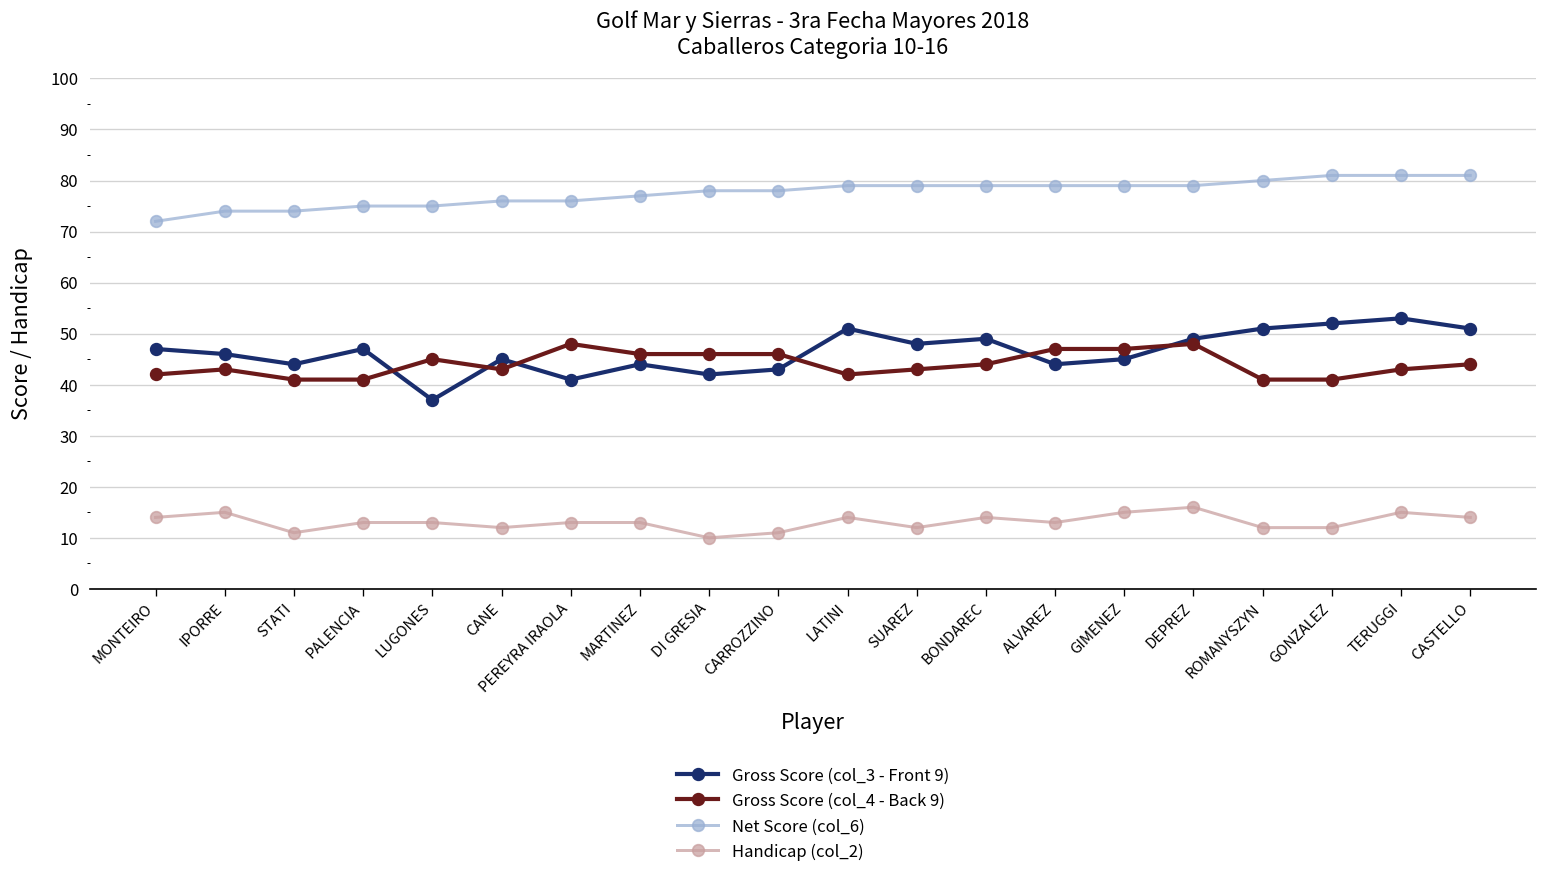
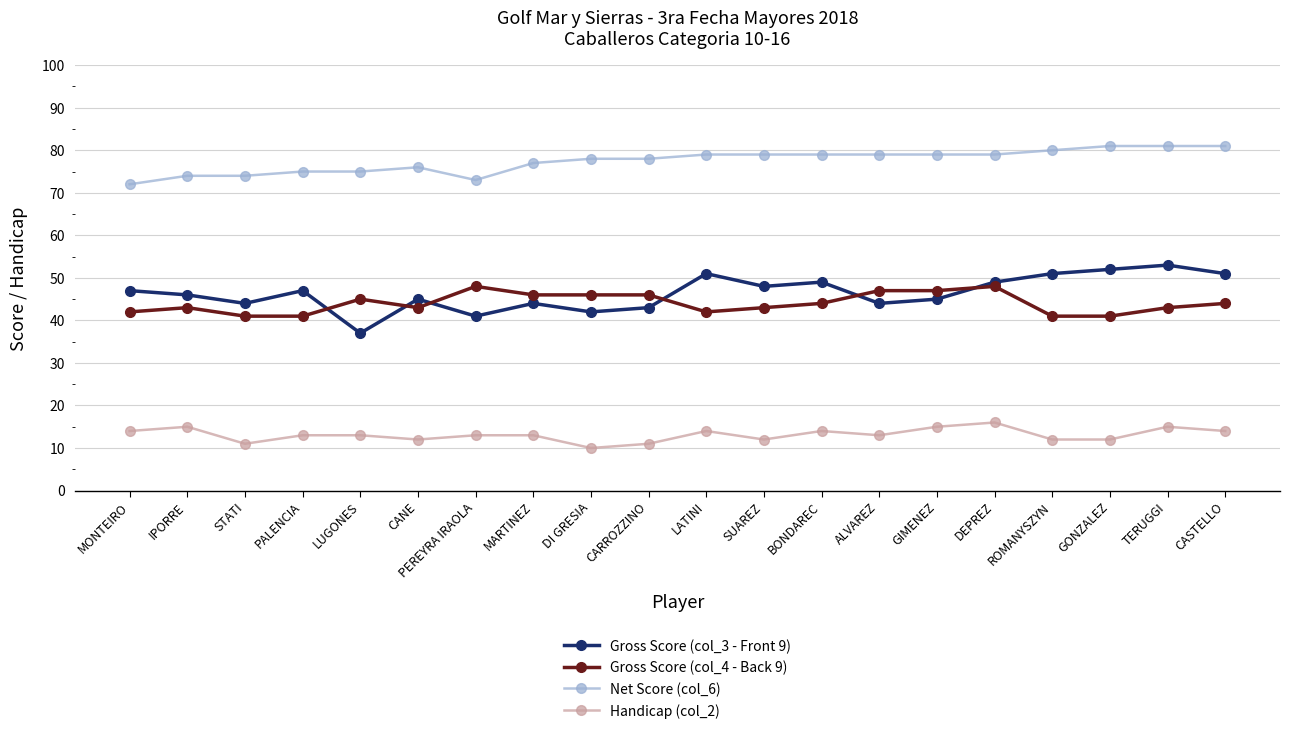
  {
    "Gross Score (col_3 - Front 9)": {
      "MONTEIRO": 47,
      "IPORRE": 46,
      "STATI": 44,
      "PALENCIA": 47,
      "LUGONES": 37,
      "CANE": 45,
      "PEREYRA IRAOLA": 41,
      "MARTINEZ": 44,
      "DI GRESIA": 42,
      "CARROZZINO": 43,
      "LATINI": 51,
      "SUAREZ": 48,
      "BONDAREC": 49,
      "ALVAREZ": 44,
      "GIMENEZ": 45,
      "DEPREZ": 49,
      "ROMANYSZYN": 51,
      "GONZALEZ": 52,
      "TERUGGI": 53,
      "CASTELLO": 51
    },
    "Gross Score (col_4 - Back 9)": {
      "MONTEIRO": 42,
      "IPORRE": 43,
      "STATI": 41,
      "PALENCIA": 41,
      "LUGONES": 45,
      "CANE": 43,
      "PEREYRA IRAOLA": 48,
      "MARTINEZ": 46,
      "DI GRESIA": 46,
      "CARROZZINO": 46,
      "LATINI": 42,
      "SUAREZ": 43,
      "BONDAREC": 44,
      "ALVAREZ": 47,
      "GIMENEZ": 47,
      "DEPREZ": 48,
      "ROMANYSZYN": 41,
      "GONZALEZ": 41,
      "TERUGGI": 43,
      "CASTELLO": 44
    },
    "Net Score (col_6)": {
      "MONTEIRO": 72,
      "IPORRE": 74,
      "STATI": 74,
      "PALENCIA": 75,
      "LUGONES": 75,
      "CANE": 76,
-     "PEREYRA IRAOLA": 76,
+     "PEREYRA IRAOLA": 73,
      "MARTINEZ": 77,
      "DI GRESIA": 78,
      "CARROZZINO": 78,
      "LATINI": 79,
      "SUAREZ": 79,
      "BONDAREC": 79,
      "ALVAREZ": 79,
      "GIMENEZ": 79,
      "DEPREZ": 79,
      "ROMANYSZYN": 80,
      "GONZALEZ": 81,
      "TERUGGI": 81,
      "CASTELLO": 81
    },
    "Handicap (col_2)": {
      "MONTEIRO": 14,
      "IPORRE": 15,
      "STATI": 11,
      "PALENCIA": 13,
      "LUGONES": 13,
      "CANE": 12,
      "PEREYRA IRAOLA": 13,
      "MARTINEZ": 13,
      "DI GRESIA": 10,
      "CARROZZINO": 11,
      "LATINI": 14,
      "SUAREZ": 12,
      "BONDAREC": 14,
      "ALVAREZ": 13,
      "GIMENEZ": 15,
      "DEPREZ": 16,
      "ROMANYSZYN": 12,
      "GONZALEZ": 12,
      "TERUGGI": 15,
      "CASTELLO": 14
    }
  }
